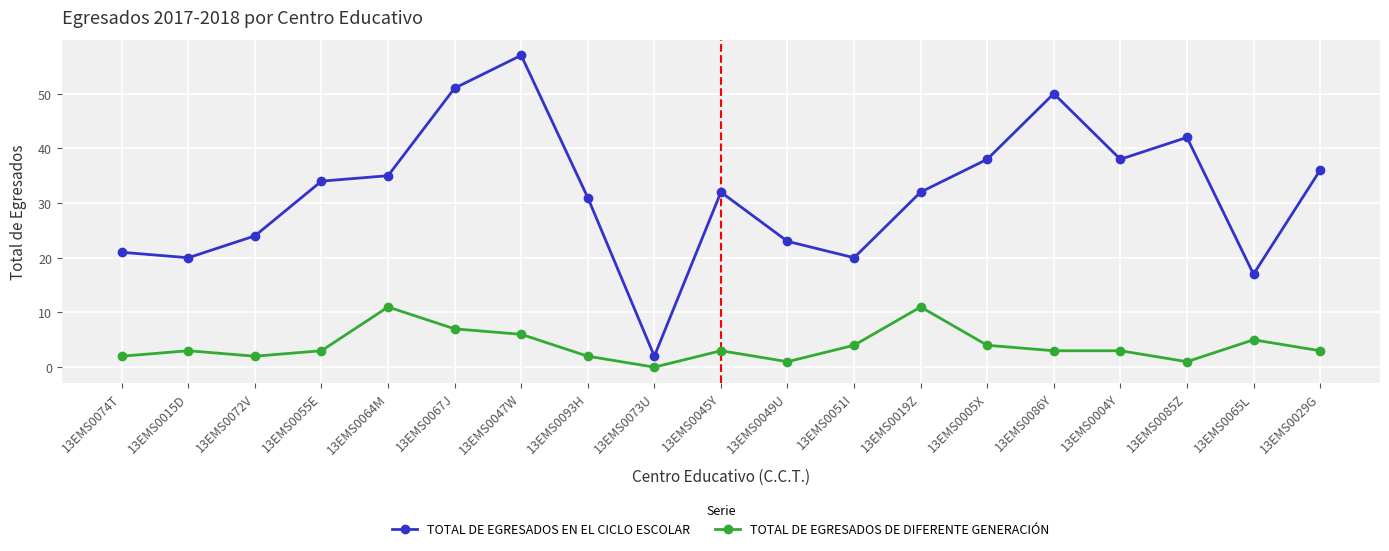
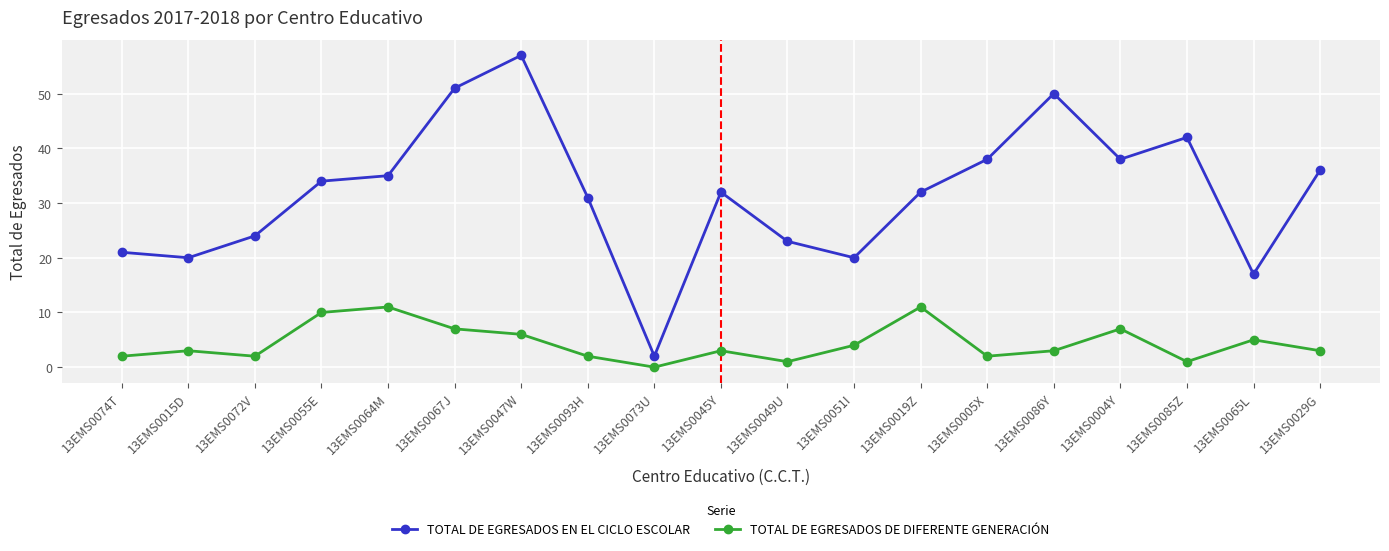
  {
    "TOTAL DE EGRESADOS EN EL CICLO ESCOLAR": {
      "13EMS0074T": 21,
      "13EMS0015D": 20,
      "13EMS0072V": 24,
      "13EMS0055E": 34,
      "13EMS0064M": 35,
      "13EMS0067J": 51,
      "13EMS0047W": 57,
      "13EMS0093H": 31,
      "13EMS0073U": 2,
      "13EMS0045Y": 32,
      "13EMS0049U": 23,
      "13EMS0051I": 20,
      "13EMS0019Z": 32,
      "13EMS0005X": 38,
      "13EMS0086Y": 50,
      "13EMS0004Y": 38,
      "13EMS0085Z": 42,
      "13EMS0065L": 17,
      "13EMS0029G": 36
    },
    "TOTAL DE EGRESADOS DE DIFERENTE GENERACIÓN": {
      "13EMS0074T": 2,
      "13EMS0015D": 3,
      "13EMS0072V": 2,
-     "13EMS0055E": 3,
+     "13EMS0055E": 10,
      "13EMS0064M": 11,
      "13EMS0067J": 7,
      "13EMS0047W": 6,
      "13EMS0093H": 2,
      "13EMS0073U": 0,
      "13EMS0045Y": 3,
      "13EMS0049U": 1,
      "13EMS0051I": 4,
      "13EMS0019Z": 11,
-     "13EMS0005X": 4,
+     "13EMS0005X": 2,
      "13EMS0086Y": 3,
-     "13EMS0004Y": 3,
+     "13EMS0004Y": 7,
      "13EMS0085Z": 1,
      "13EMS0065L": 5,
      "13EMS0029G": 3
    }
  }
